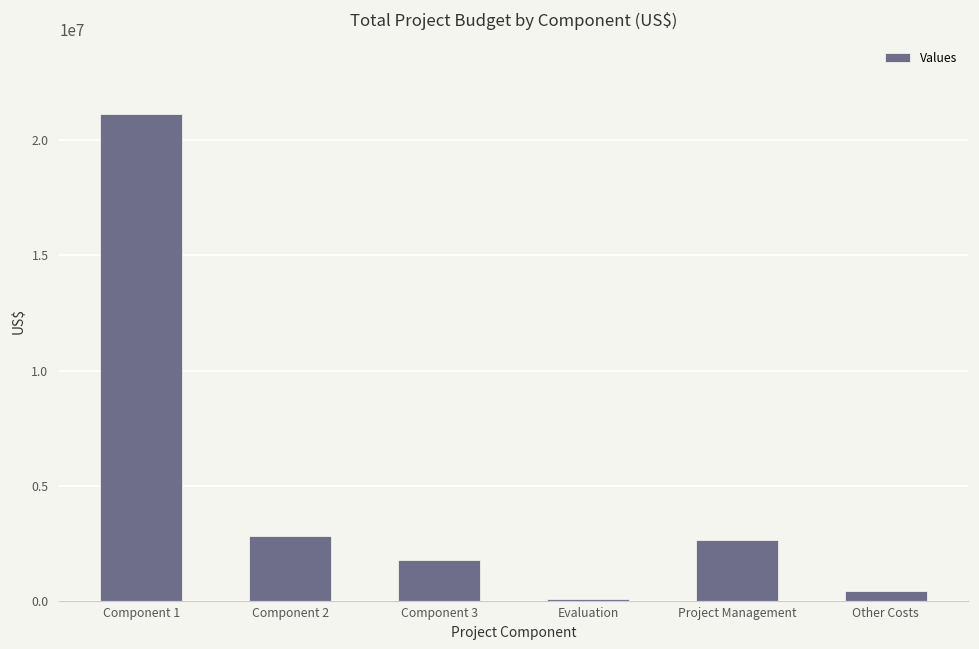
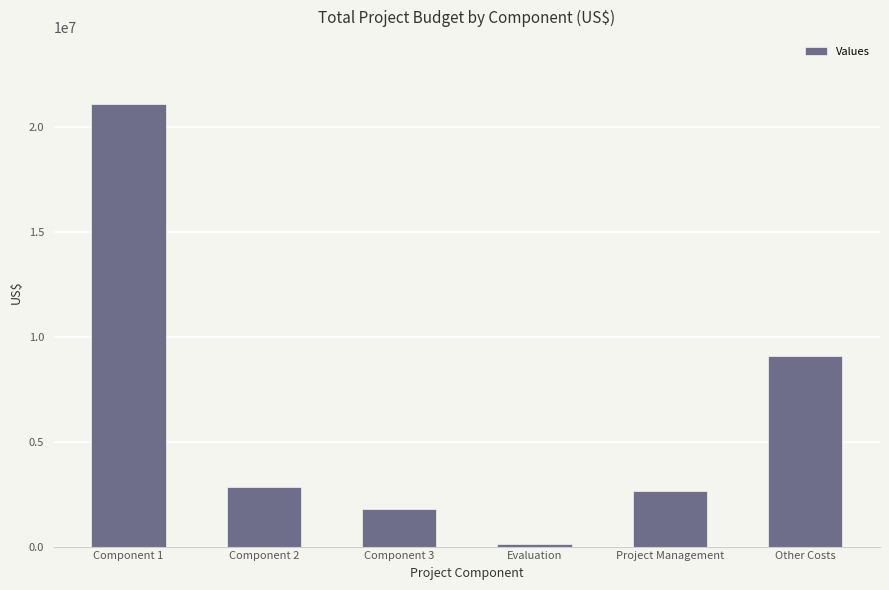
  {
    "Component 1": 21100000,
    "Component 2": 2800000,
    "Component 3": 1800000,
    "Project Management": 2700000,
-   "Other Costs": 400000
+   "Other Costs": 9100000
  }
